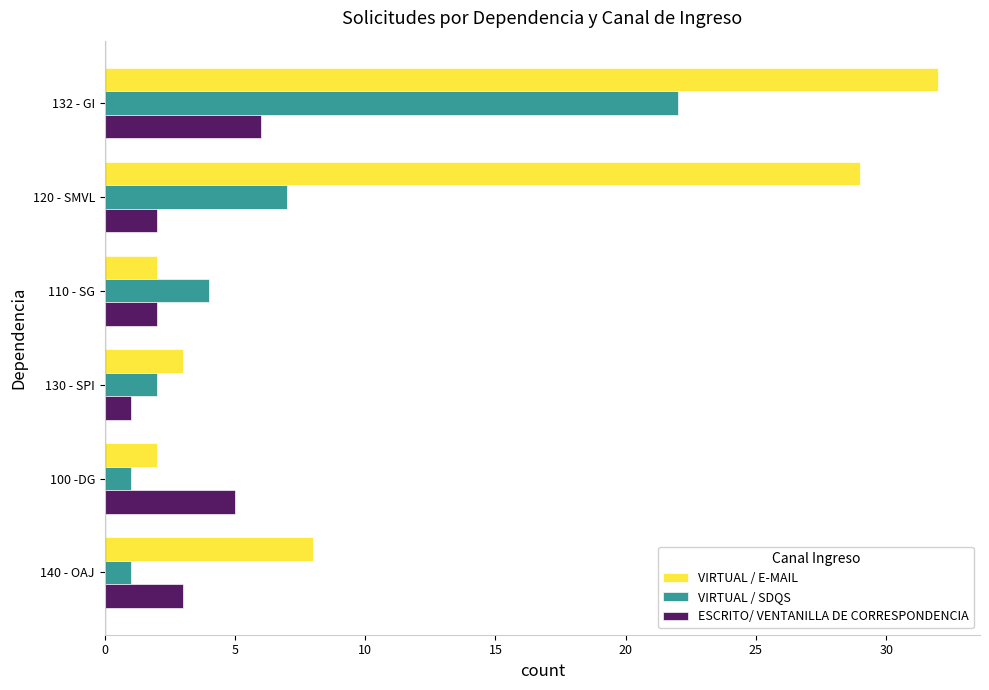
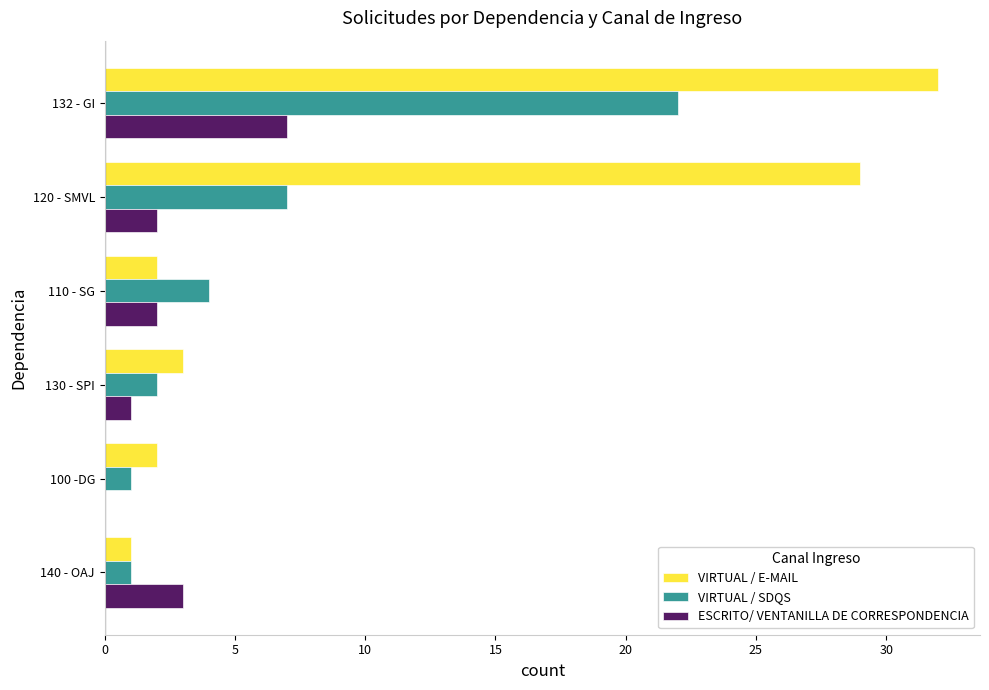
  {
    "VIRTUAL / E-MAIL": {
      "132 - GI": 32,
      "120 - SMVL": 29,
      "110 - SG": 2,
      "130 - SPI": 3,
      "100 -DG": 2,
-     "140 - OAJ": 8
+     "140 - OAJ": 1
    },
    "VIRTUAL / SDQS": {
      "132 - GI": 22,
      "120 - SMVL": 7,
      "110 - SG": 4,
      "130 - SPI": 2,
      "100 -DG": 1,
      "140 - OAJ": 1
    },
    "ESCRITO/ VENTANILLA DE CORRESPONDENCIA": {
-     "132 - GI": 6,
+     "132 - GI": 7,
      "120 - SMVL": 2,
      "110 - SG": 2,
      "130 - SPI": 1,
-     "100 -DG": 5,
+     "100 -DG": 0,
      "140 - OAJ": 3
    }
  }
